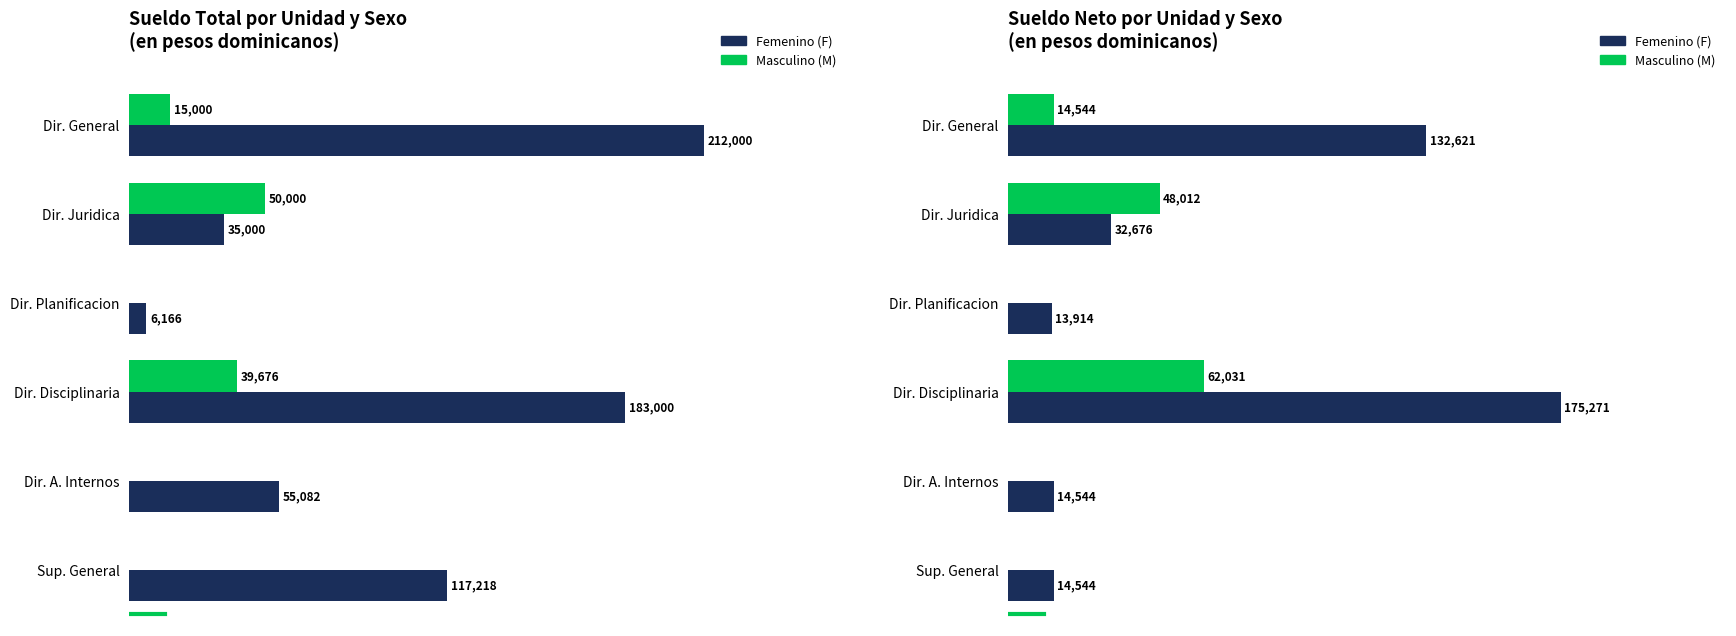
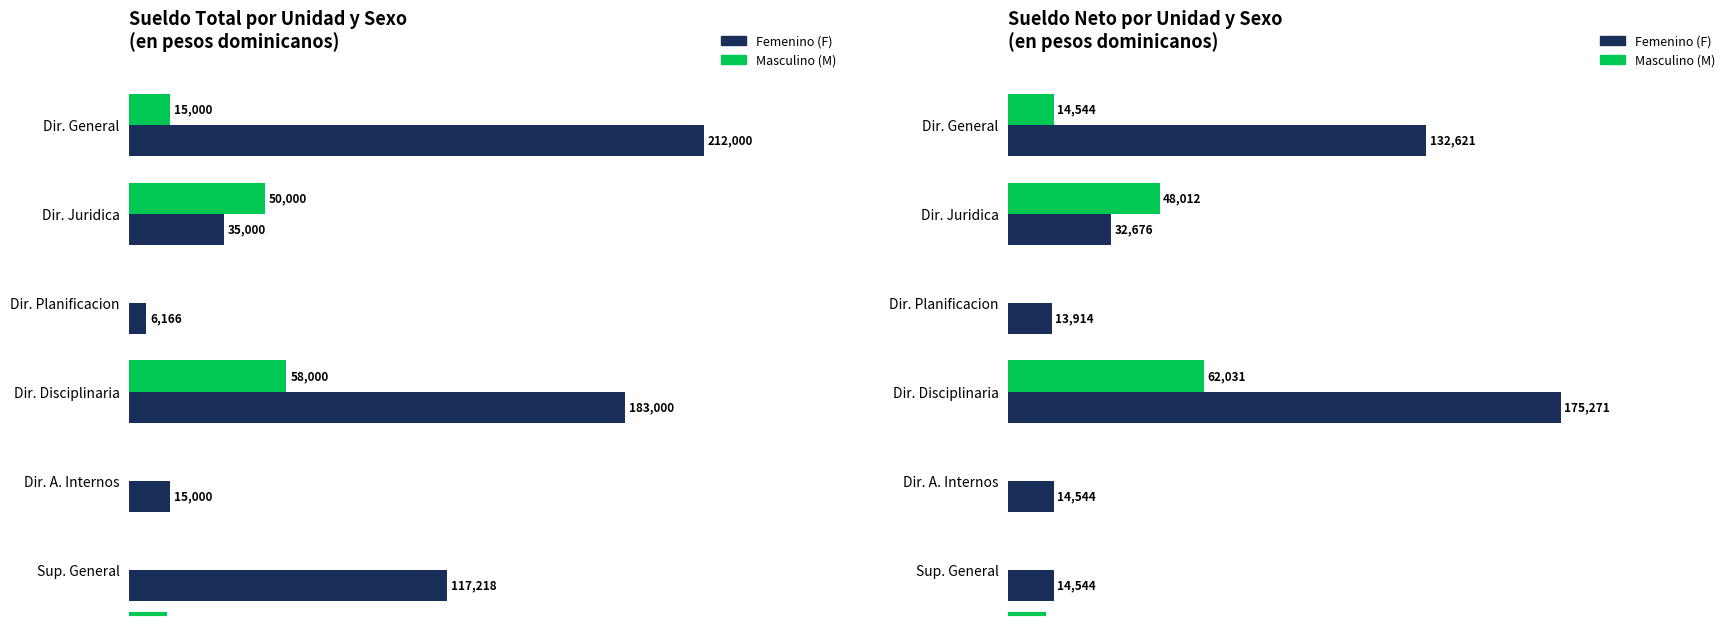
  {
    "Sueldo Total por Unidad y Sexo (en pesos dominicanos)": {
      "Femenino (F)": {
        "Dir. General": "212,000",
        "Dir. Juridica": "35,000",
        "Dir. Planificacion": "6,166",
        "Dir. Disciplinaria": "183,000",
-       "Dir. A. Internos": "55,082",
+       "Dir. A. Internos": "15,000",
        "Sup. General": "117,218"
      },
      "Masculino (M)": {
        "Dir. General": "15,000",
        "Dir. Juridica": "50,000",
-       "Dir. Disciplinaria": "39,676"
+       "Dir. Disciplinaria": "58,000"
      }
    },
    "Sueldo Neto por Unidad y Sexo (en pesos dominicanos)": {
      "Femenino (F)": {
        "Dir. General": "132,621",
        "Dir. Juridica": "32,676",
        "Dir. Planificacion": "13,914",
        "Dir. A. Internos": "14,544",
        "Sup. General": "14,544"
      },
      "Masculino (M)": {
        "Dir. General": "14,544",
        "Dir. Juridica": "48,012"
      }
    }
  }
